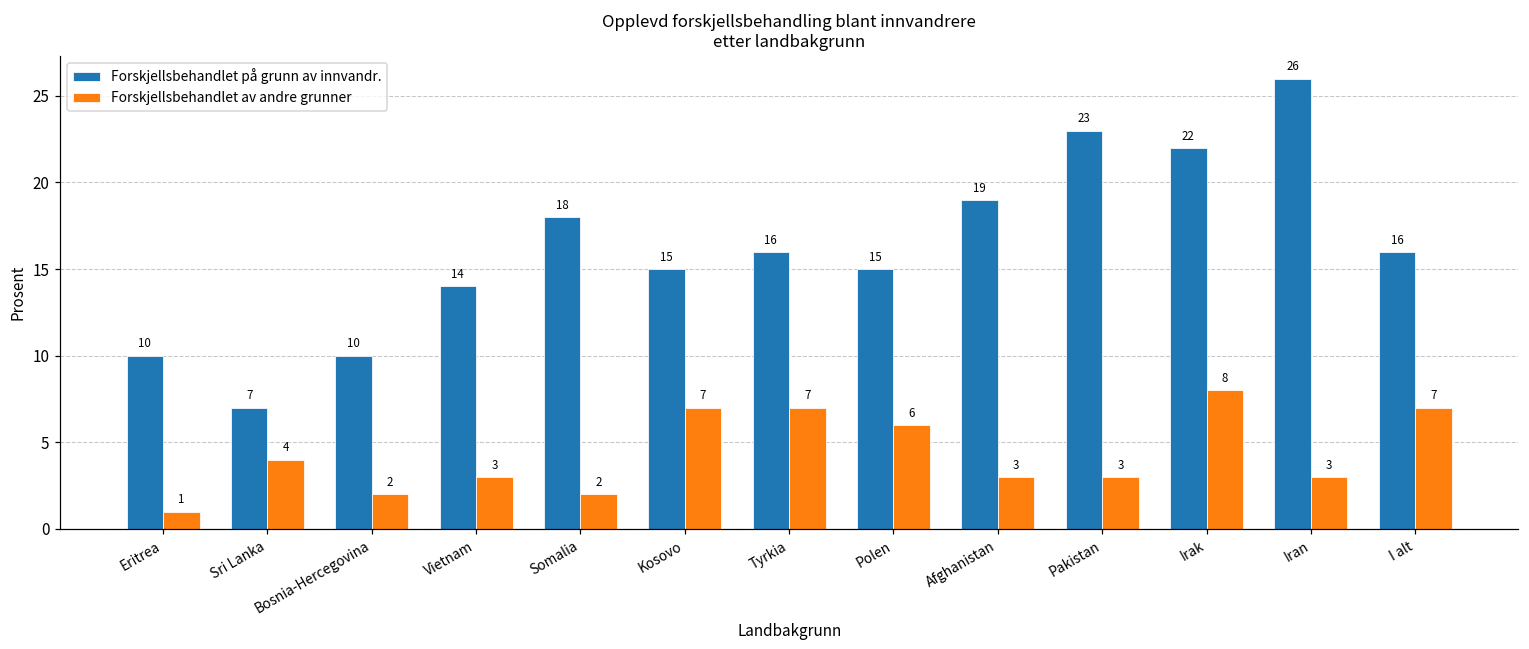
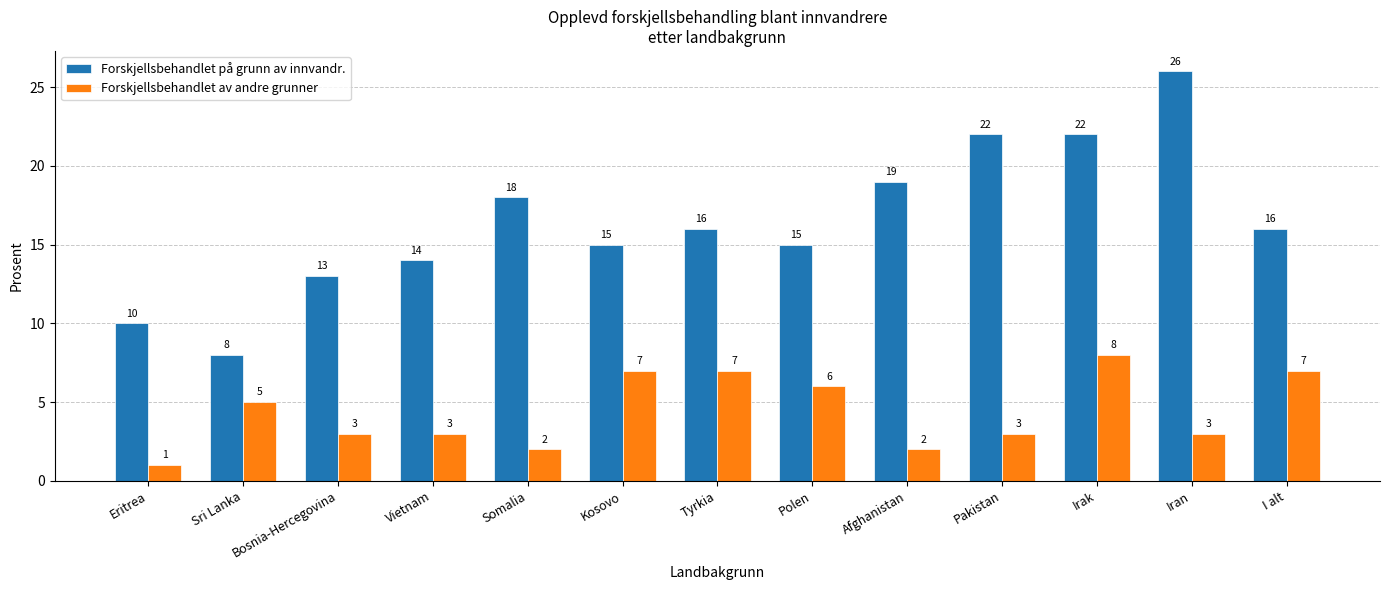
  {
    "Forskjellsbehandlet på grunn av innvandr.": {
      "Eritrea": 10,
-     "Sri Lanka": 7,
-     "Bosnia-Hercegovina": 10,
+     "Sri Lanka": 8,
+     "Bosnia-Hercegovina": 13,
      "Vietnam": 14,
      "Somalia": 18,
      "Kosovo": 15,
      "Tyrkia": 16,
      "Polen": 15,
      "Afghanistan": 19,
-     "Pakistan": 23,
+     "Pakistan": 22,
      "Irak": 22,
      "Iran": 26,
      "I alt": 16
    },
    "Forskjellsbehandlet av andre grunner": {
      "Eritrea": 1,
-     "Sri Lanka": 4,
-     "Bosnia-Hercegovina": 2,
+     "Sri Lanka": 5,
+     "Bosnia-Hercegovina": 3,
      "Vietnam": 3,
      "Somalia": 2,
      "Kosovo": 7,
      "Tyrkia": 7,
      "Polen": 6,
-     "Afghanistan": 3,
+     "Afghanistan": 2,
      "Pakistan": 3,
      "Irak": 8,
      "Iran": 3,
      "I alt": 7
    }
  }
